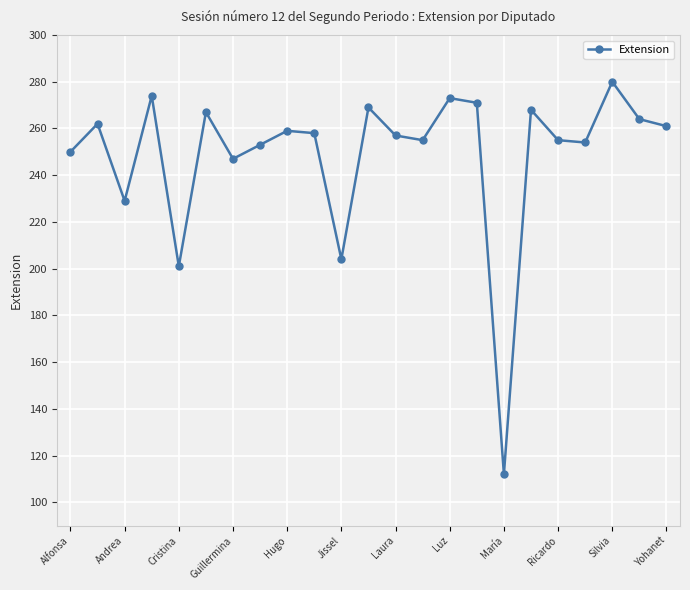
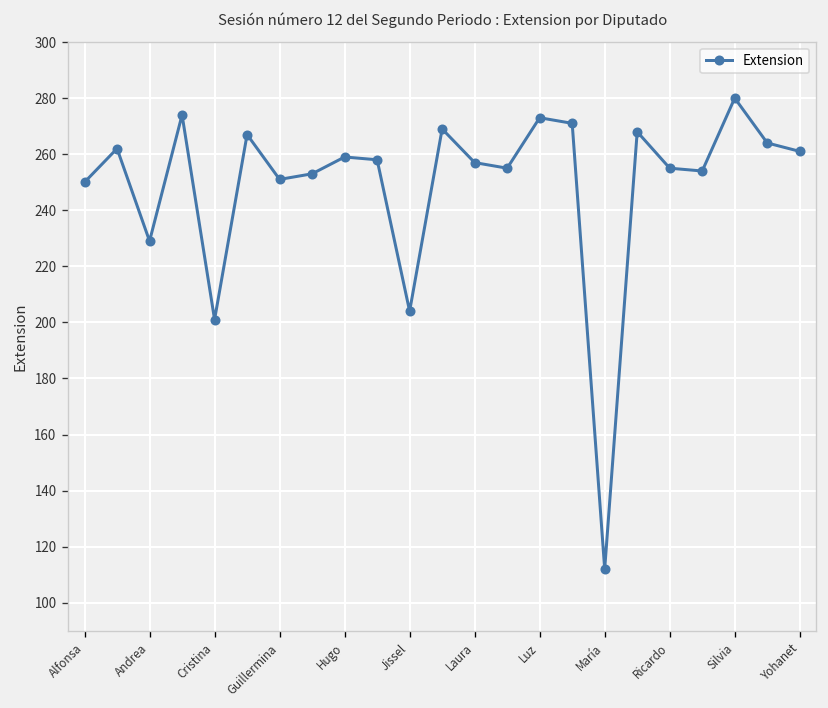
  {
    "Alfonsa": 250,
    "Andrea": 229,
    "Cristina": 201,
-   "Guillermina": 247,
+   "Guillermina": 251,
    "Hugo": 259,
    "Jissel": 204,
    "Laura": 257,
    "Luz": 273,
    "María": 112,
    "Ricardo": 255,
    "Silvia": 280,
    "Yohanet": 261
  }
